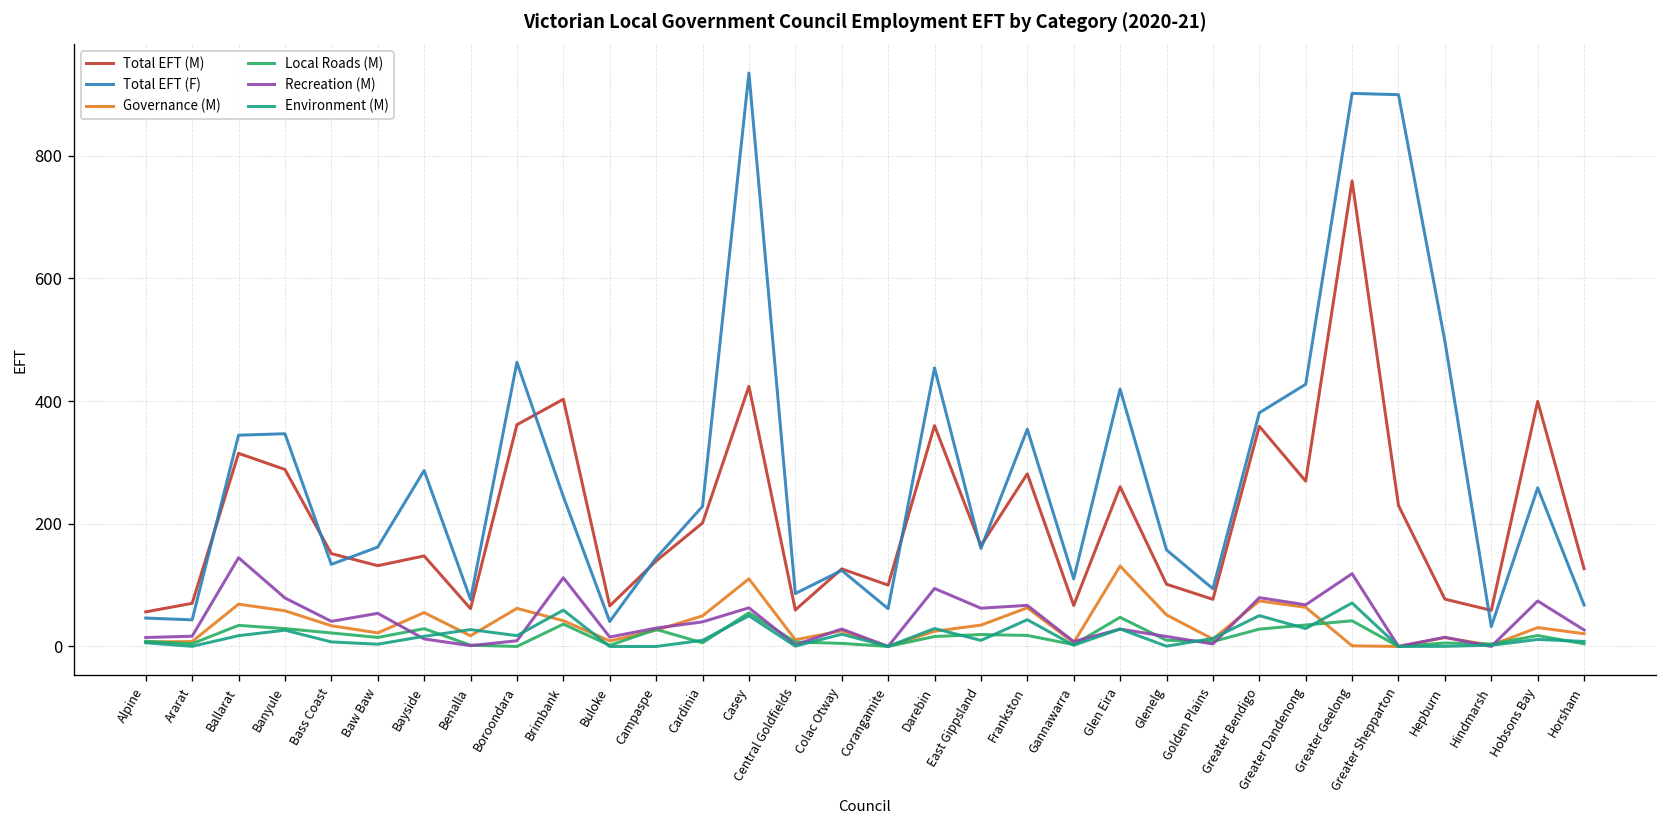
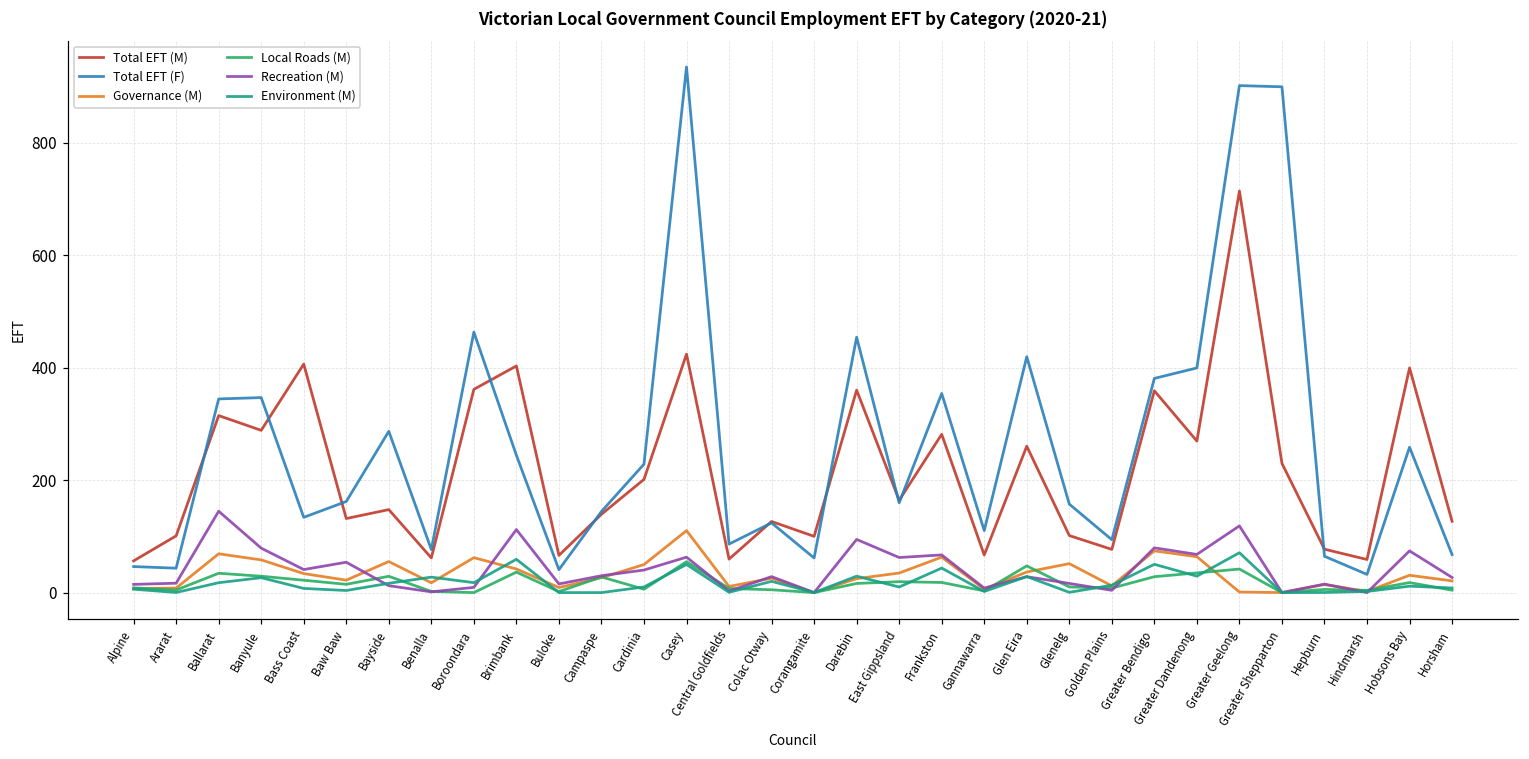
  {
    "Total EFT (M)": {
      "Alpine": 60,
-     "Ararat": 70,
+     "Ararat": 100,
      "Ballarat": 310,
      "Banyule": 290,
-     "Bass Coast": 150,
+     "Bass Coast": 410,
      "Baw Baw": 130,
      "Bayside": 150,
      "Benalla": 60,
      "Boroondara": 360,
      "Brimbank": 400,
      "Buloke": 70,
      "Cardinia": 200,
      "Casey": 420,
      "Central Goldfields": 60,
      "Corangamite": 100,
      "Darebin": 360,
      "Frankston": 280,
      "Gannawarra": 70,
      "Glen Eira": 260,
      "Glenelg": 100,
      "Golden Plains": 80,
      "Greater Bendigo": 360,
      "Greater Dandenong": 270,
-     "Greater Geelong": 760,
+     "Greater Geelong": 710,
      "Greater Shepparton": 230,
      "Hepburn": 80,
      "Hindmarsh": 60,
      "Hobsons Bay": 400,
      "Horsham": 130
    },
    "Total EFT (F)": {
      "Alpine": 50,
      "Ararat": 40,
      "Ballarat": 340,
      "Banyule": 350,
      "Bass Coast": 130,
      "Baw Baw": 160,
      "Bayside": 290,
      "Benalla": 80,
      "Boroondara": 460,
      "Brimbank": 240,
      "Buloke": 40,
      "Cardinia": 230,
      "Casey": 930,
      "Central Goldfields": 90,
      "Corangamite": 60,
      "Darebin": 450,
      "Frankston": 350,
      "Gannawarra": 110,
      "Glen Eira": 420,
      "Glenelg": 160,
      "Golden Plains": 90,
      "Greater Bendigo": 380,
-     "Greater Dandenong": 430,
+     "Greater Dandenong": 400,
      "Greater Geelong": 900,
      "Greater Shepparton": 900,
-     "Hepburn": 500,
+     "Hepburn": 60,
      "Hindmarsh": 30,
      "Hobsons Bay": 260,
      "Horsham": 70
    },
    "Governance (M)": {
      "Ballarat": 70,
      "Banyule": 60,
      "Bass Coast": 30,
      "Baw Baw": 20,
      "Bayside": 60,
      "Benalla": 20,
      "Boroondara": 60,
      "Brimbank": 40,
      "Buloke": 10,
      "Cardinia": 50,
      "Casey": 110,
      "East Gippsland": 30,
-     "Glen Eira": 130,
+     "Glen Eira": 40,
      "Glenelg": 50,
      "Greater Bendigo": 70,
      "Greater Geelong": 0,
      "Hobsons Bay": 30,
      "Horsham": 20
    },
    "Recreation (M)": {
      "Alpine": 10,
      "Ararat": 20,
      "Ballarat": 140,
      "Banyule": 80,
      "Bass Coast": 40,
      "Baw Baw": 50,
      "Boroondara": 10,
      "Brimbank": 110,
      "Buloke": 20,
      "Cardinia": 40,
      "Casey": 60,
      "Darebin": 90,
      "East Gippsland": 60,
      "Glenelg": 20,
      "Greater Bendigo": 80,
      "Greater Geelong": 120,
      "Hobsons Bay": 70,
      "Horsham": 30
    }
  }
